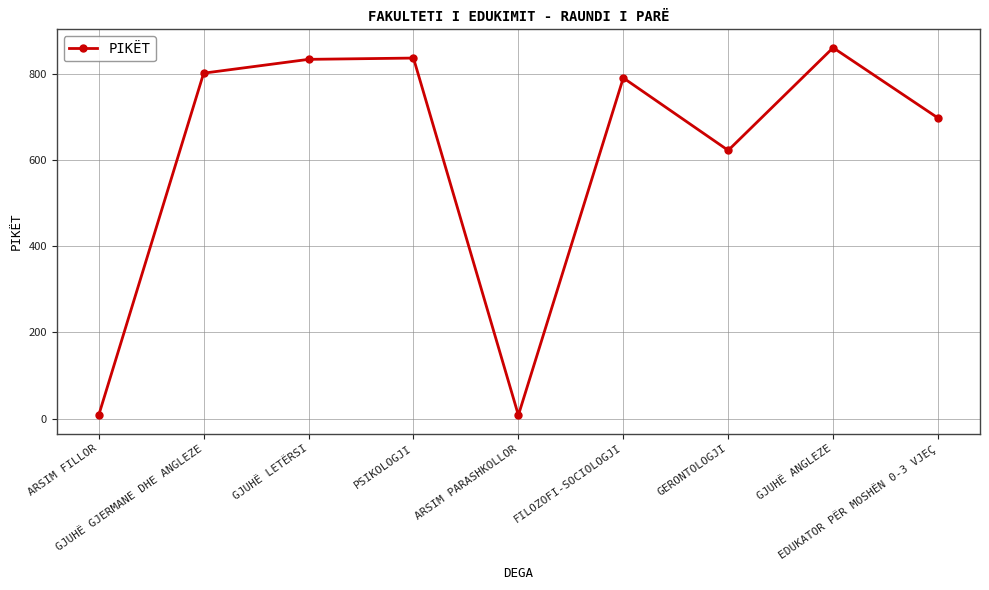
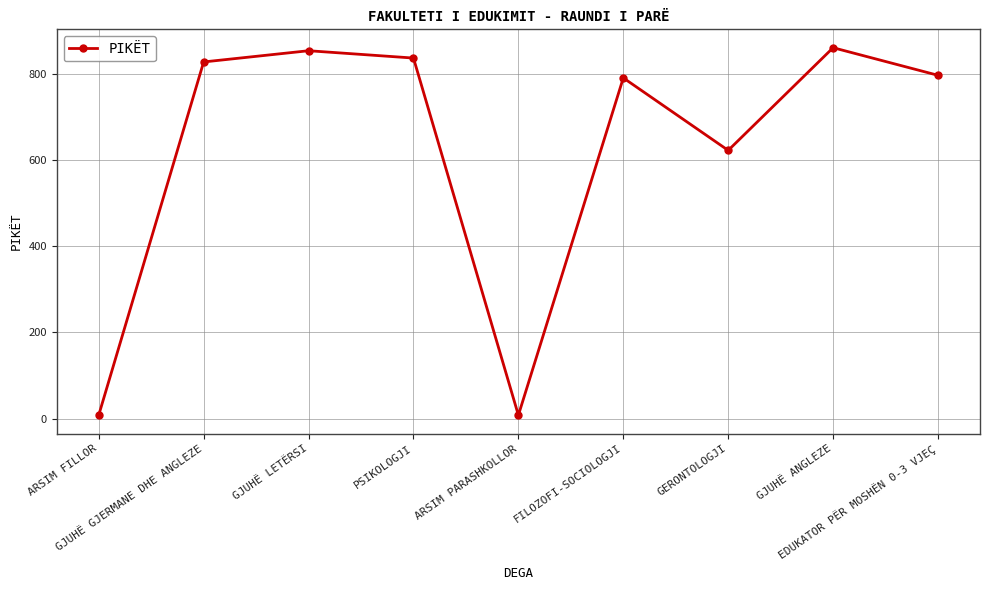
  {
    "ARSIM FILLOR": 10,
-   "GJUHË GJERMANE DHE ANGLEZE": 800,
-   "GJUHË LETËRSI": 830,
+   "GJUHË GJERMANE DHE ANGLEZE": 830,
+   "GJUHË LETËRSI": 850,
    "PSIKOLOGJI": 840,
    "ARSIM PARASHKOLLOR": 10,
    "FILOZOFI-SOCIOLOGJI": 790,
    "GERONTOLOGJI": 620,
    "GJUHË ANGLEZE": 860,
-   "EDUKATOR PËR MOSHËN 0-3 VJEÇ": 700
+   "EDUKATOR PËR MOSHËN 0-3 VJEÇ": 800
  }
